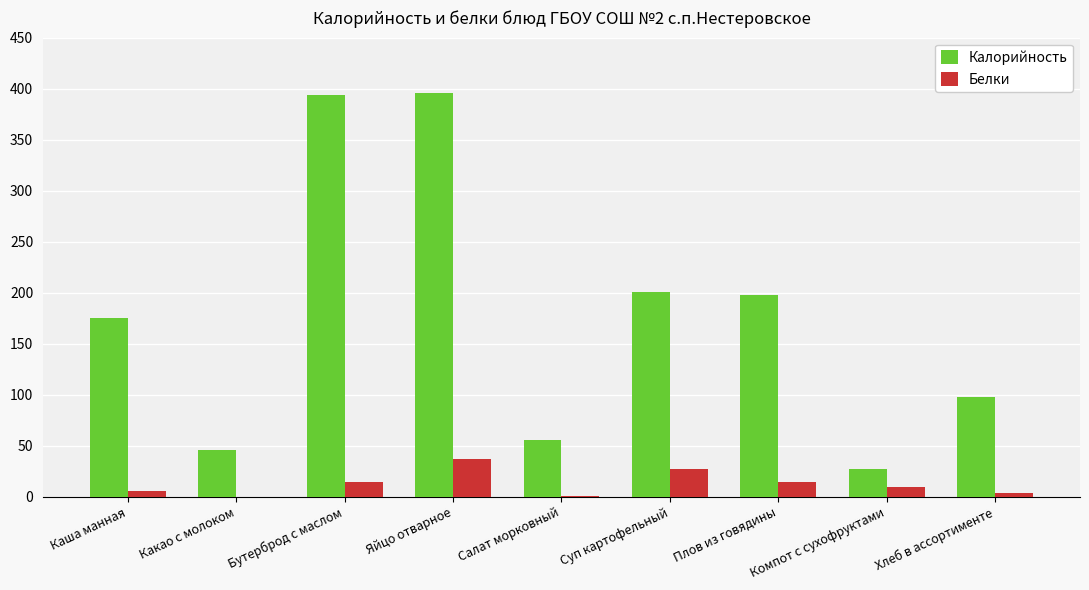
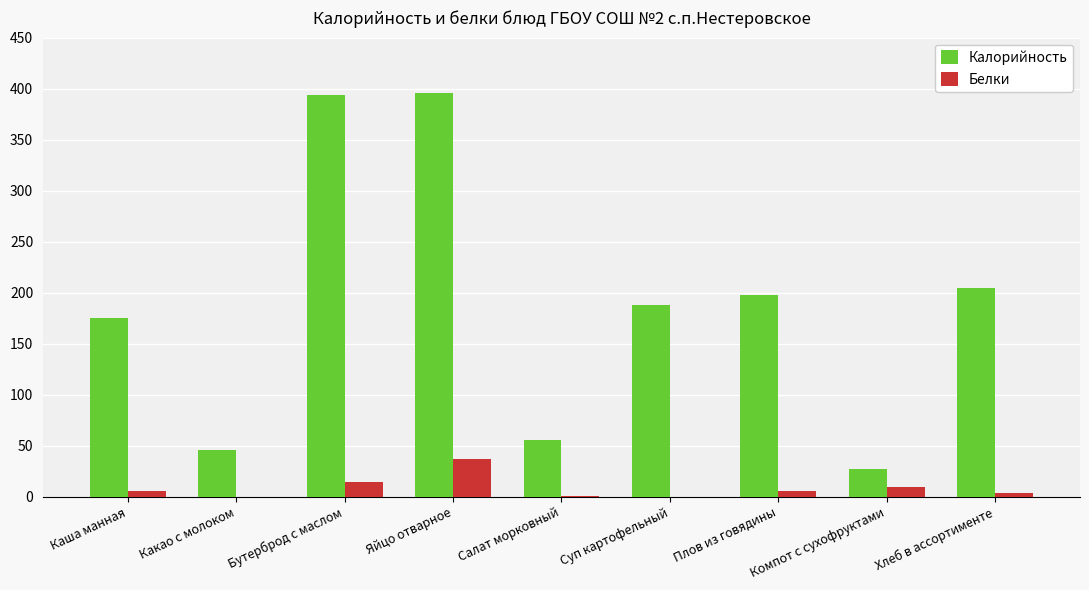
  {
    "Калорийность": {
      "Каша манная": 175,
      "Какао с молоком": 46,
      "Бутерброд с маслом": 394,
      "Яйцо отварное": 396,
      "Салат морковный": 56,
-     "Суп картофельный": 201,
+     "Суп картофельный": 188,
      "Плов из говядины": 197,
      "Компот с сухофруктами": 27,
-     "Хлеб в ассортименте": 98
+     "Хлеб в ассортименте": 204
    },
    "Белки": {
      "Каша манная": 6,
      "Какао с молоком": 0,
      "Бутерброд с маслом": 14,
      "Яйцо отварное": 37,
-     "Суп картофельный": 27,
-     "Плов из говядины": 14,
+     "Суп картофельный": 0,
+     "Плов из говядины": 6,
      "Компот с сухофруктами": 10,
      "Хлеб в ассортименте": 3
    }
  }
